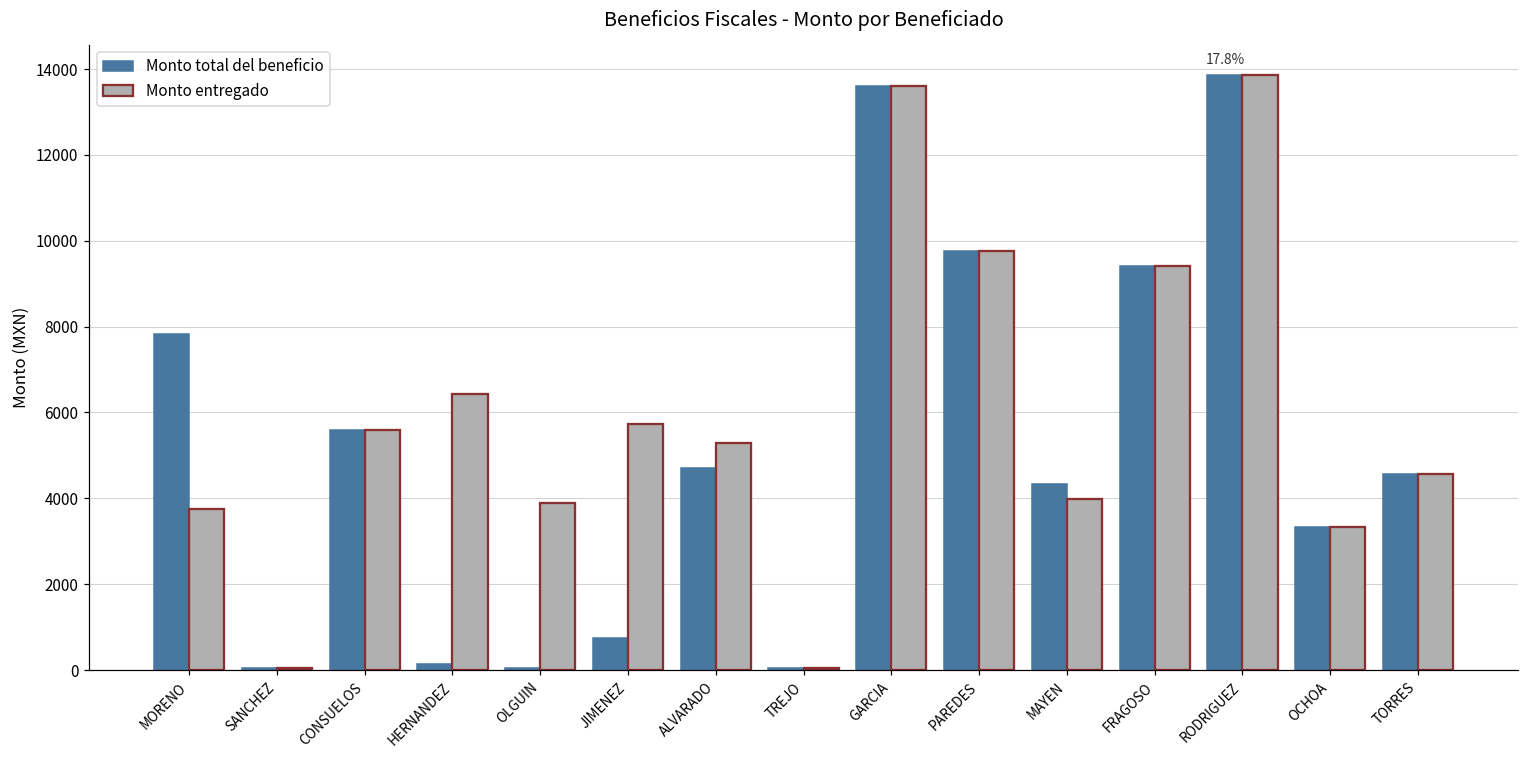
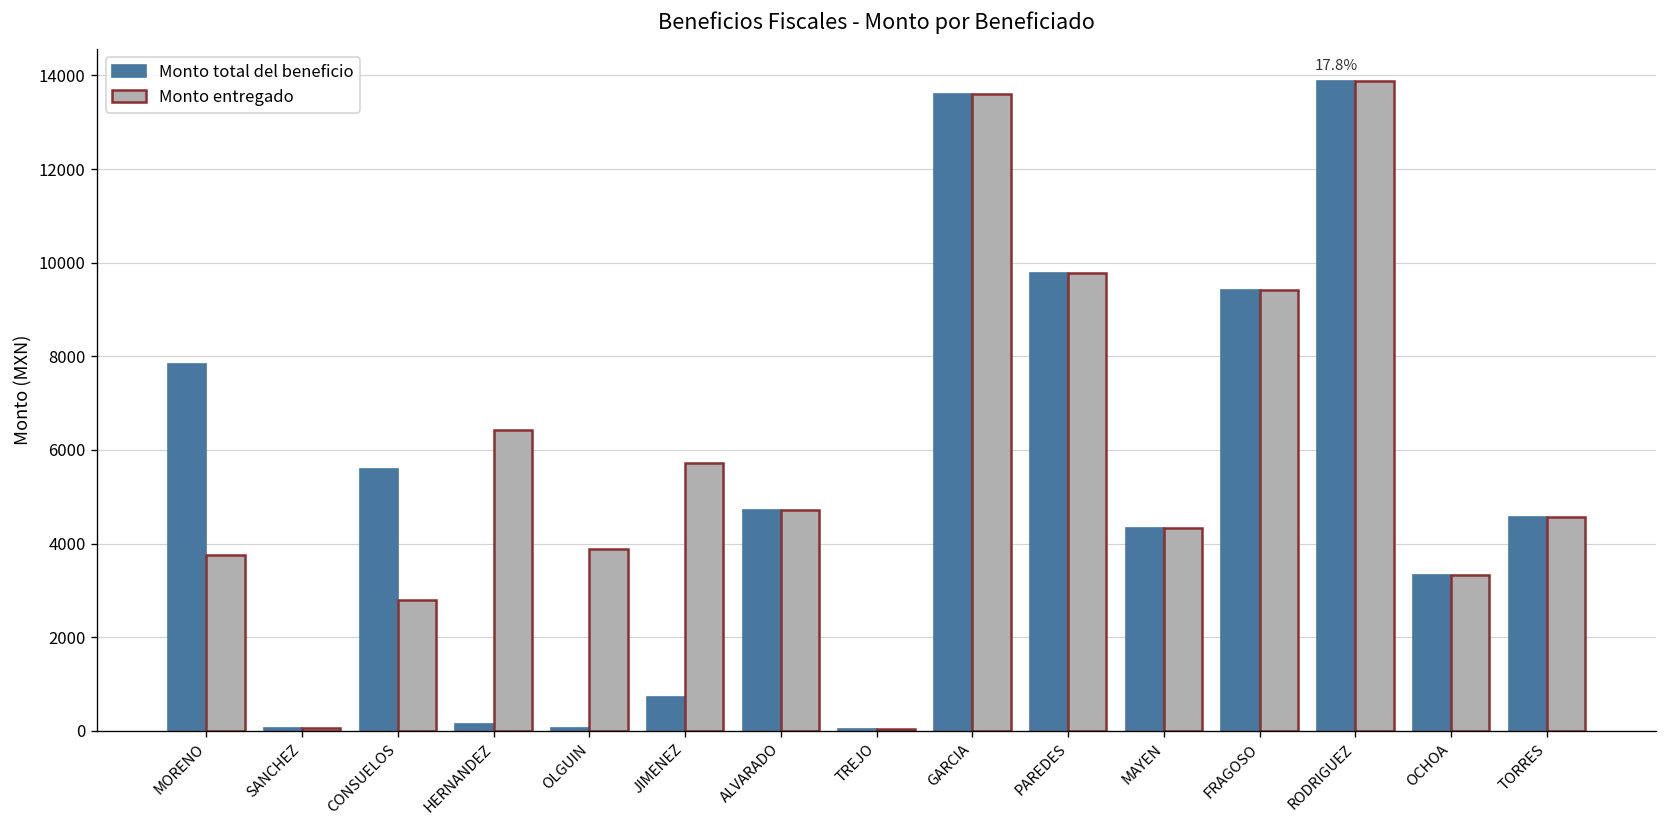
  {
    "Monto total del beneficio": {
      "MORENO": 7800,
      "CONSUELOS": 5600,
      "HERNANDEZ": 100,
      "JIMENEZ": 700,
      "ALVARADO": 4700,
      "GARCIA": 13600,
      "PAREDES": 9800,
      "MAYEN": 4300,
      "FRAGOSO": 9400,
      "OCHOA": 3300,
      "TORRES": 4600
    },
    "Monto entregado": {
      "MORENO": 3700,
-     "CONSUELOS": 5600,
+     "CONSUELOS": 2800,
      "HERNANDEZ": 6400,
      "OLGUIN": 3900,
      "JIMENEZ": 5700,
-     "ALVARADO": 5300,
+     "ALVARADO": 4700,
      "GARCIA": 13600,
      "PAREDES": 9800,
-     "MAYEN": 4000,
+     "MAYEN": 4300,
      "FRAGOSO": 9400,
      "RODRIGUEZ": 13900,
      "OCHOA": 3300,
      "TORRES": 4600
    }
  }
